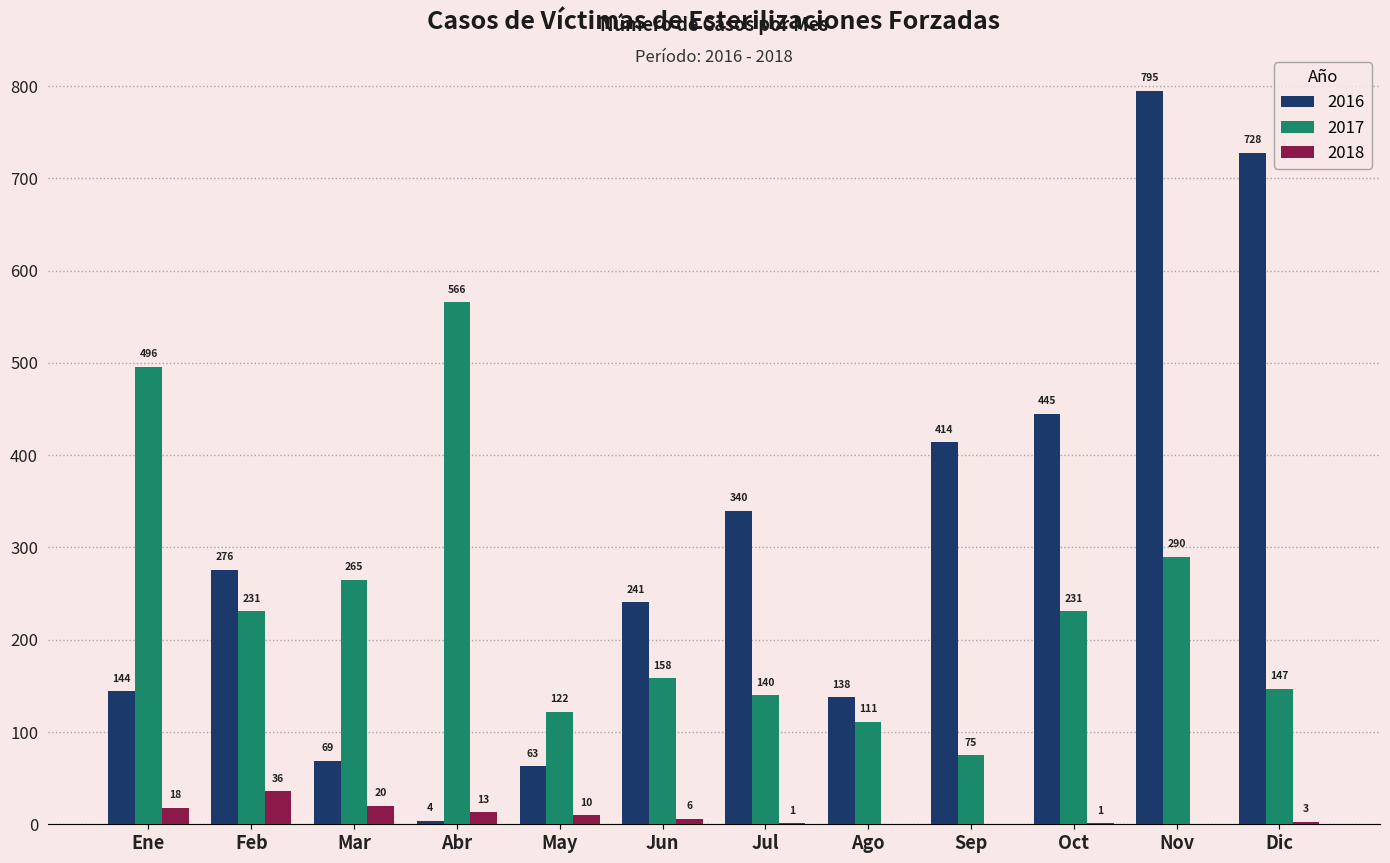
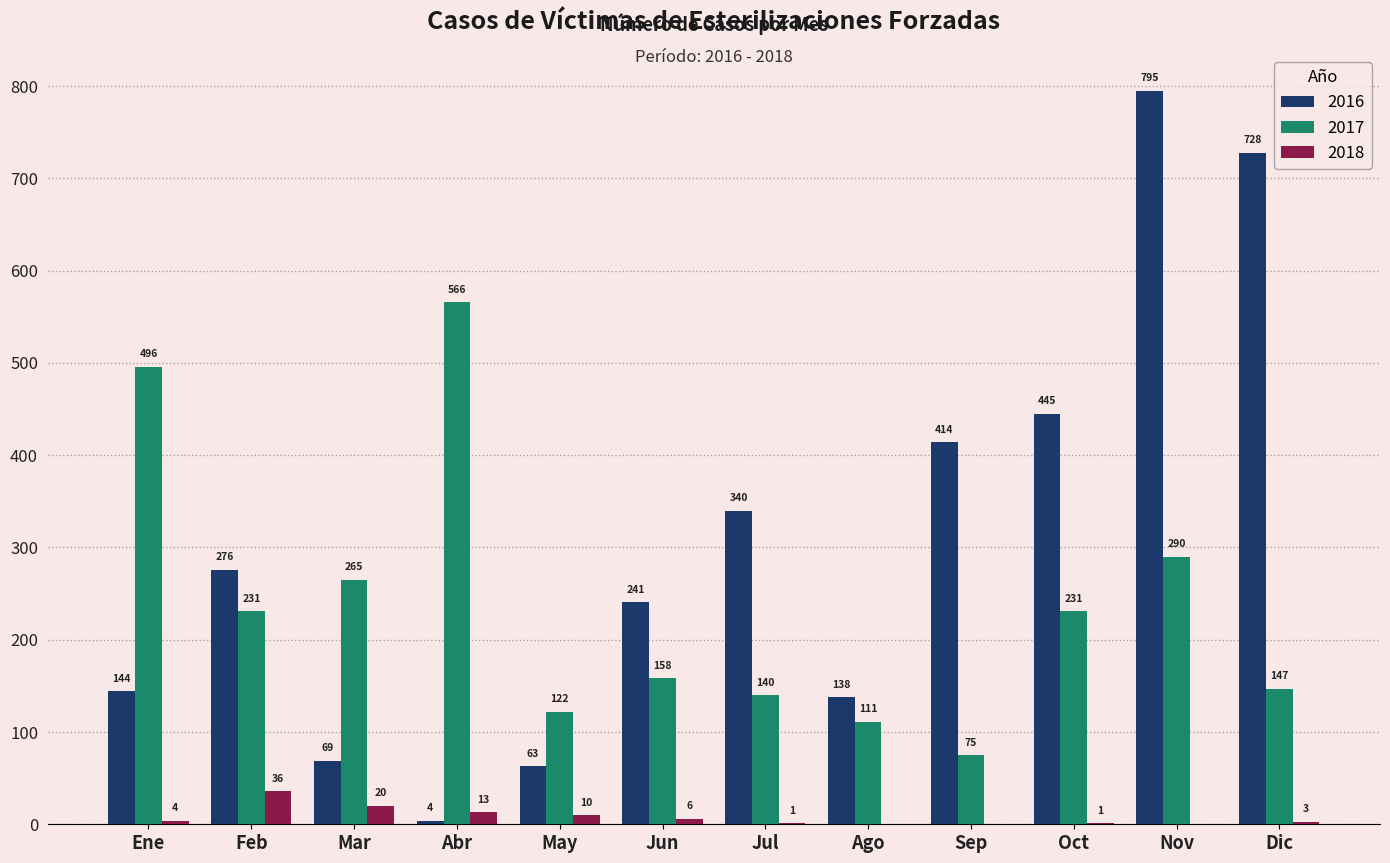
  {
    "2016": {
      "Ene": 144,
      "Feb": 276,
      "Mar": 69,
      "Abr": 4,
      "May": 63,
      "Jun": 241,
      "Jul": 340,
      "Ago": 138,
      "Sep": 414,
      "Oct": 445,
      "Nov": 795,
      "Dic": 728
    },
    "2017": {
      "Ene": 496,
      "Feb": 231,
      "Mar": 265,
      "Abr": 566,
      "May": 122,
      "Jun": 158,
      "Jul": 140,
      "Ago": 111,
      "Sep": 75,
      "Oct": 231,
      "Nov": 290,
      "Dic": 147
    },
    "2018": {
-     "Ene": 18,
+     "Ene": 4,
      "Feb": 36,
      "Mar": 20,
      "Abr": 13,
      "May": 10,
      "Jun": 6,
      "Jul": 1,
      "Oct": 1,
      "Dic": 3
    }
  }
